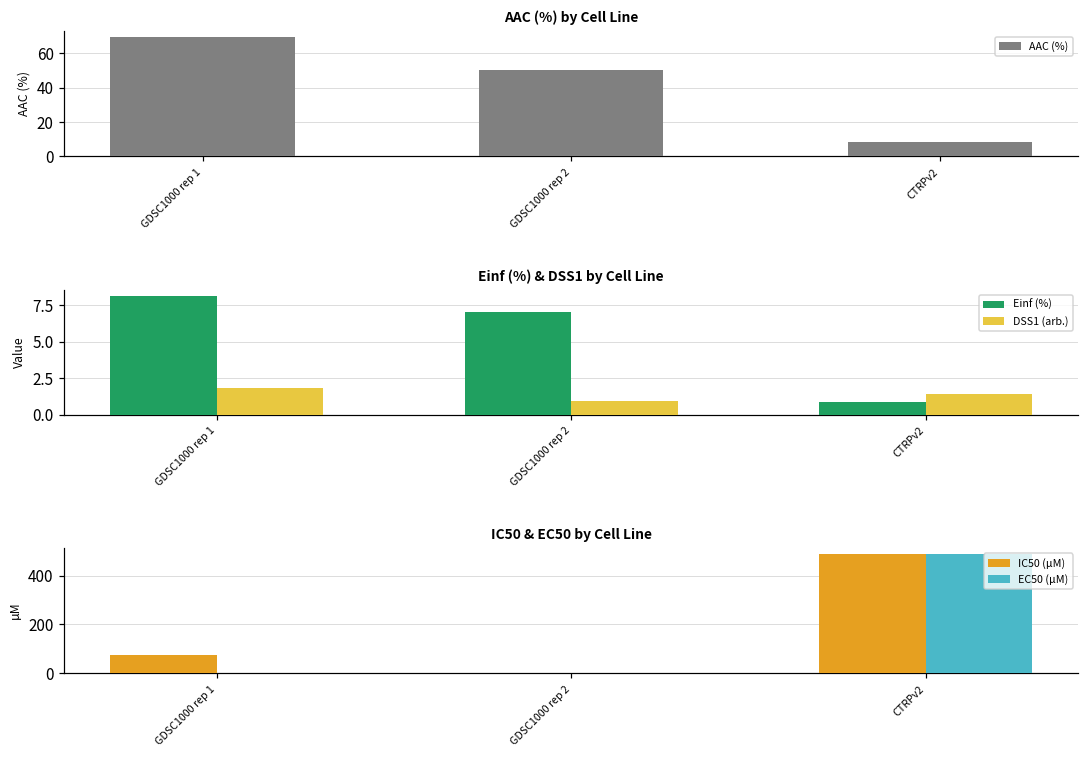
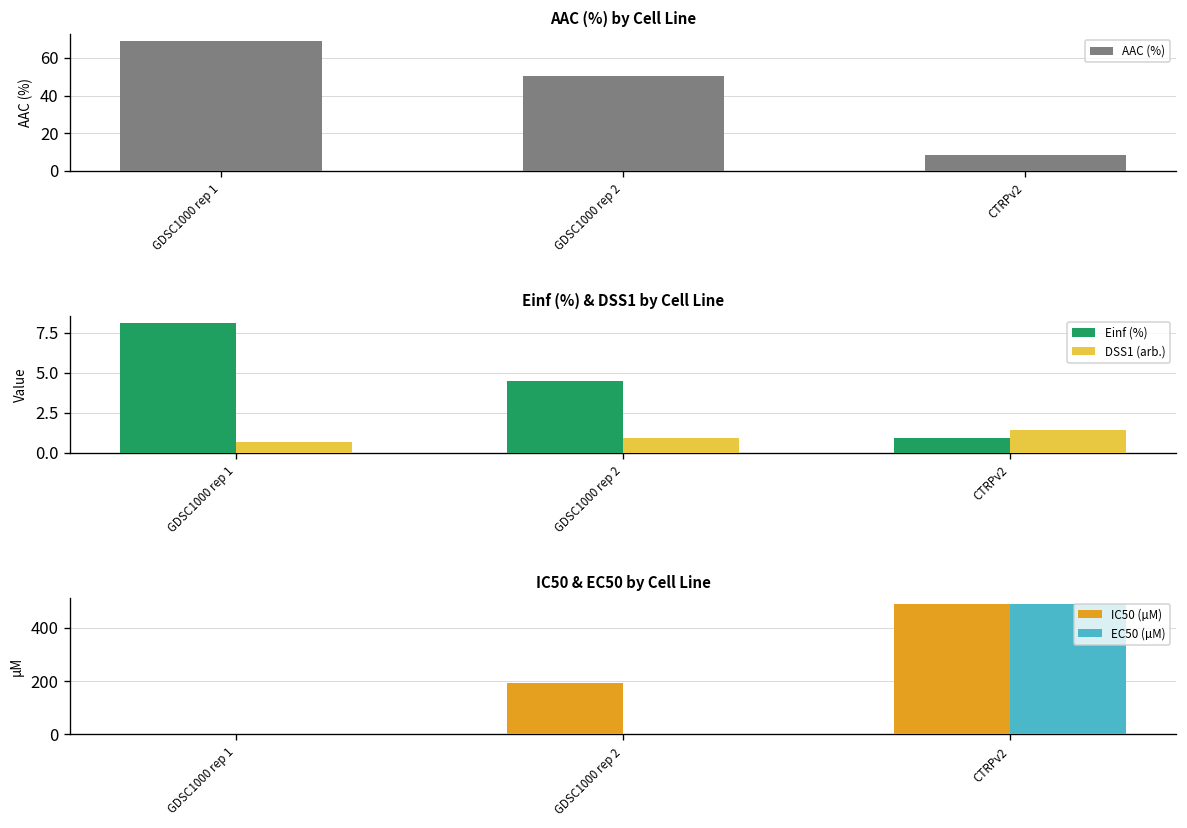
  {
    "AAC (%) by Cell Line": {
      "GDSC1000 rep 1": 69,
      "GDSC1000 rep 2": 50,
      "CTRPv2": 8
    },
    "Einf (%) & DSS1 by Cell Line": {
      "Einf (%)": {
        "GDSC1000 rep 1": 8.1,
-       "GDSC1000 rep 2": 7.0,
+       "GDSC1000 rep 2": 4.5,
        "CTRPv2": 0.9
      },
      "DSS1 (arb.)": {
-       "GDSC1000 rep 1": 1.8,
+       "GDSC1000 rep 1": 0.7,
        "GDSC1000 rep 2": 0.9,
        "CTRPv2": 1.4
      }
    },
    "IC50 & EC50 by Cell Line": {
      "IC50 (µM)": {
-       "GDSC1000 rep 1": 80,
-       "GDSC1000 rep 2": 0,
+       "GDSC1000 rep 1": 0,
+       "GDSC1000 rep 2": 190,
        "CTRPv2": 490
      },
      "EC50 (µM)": {
        "CTRPv2": 490
      }
    }
  }
